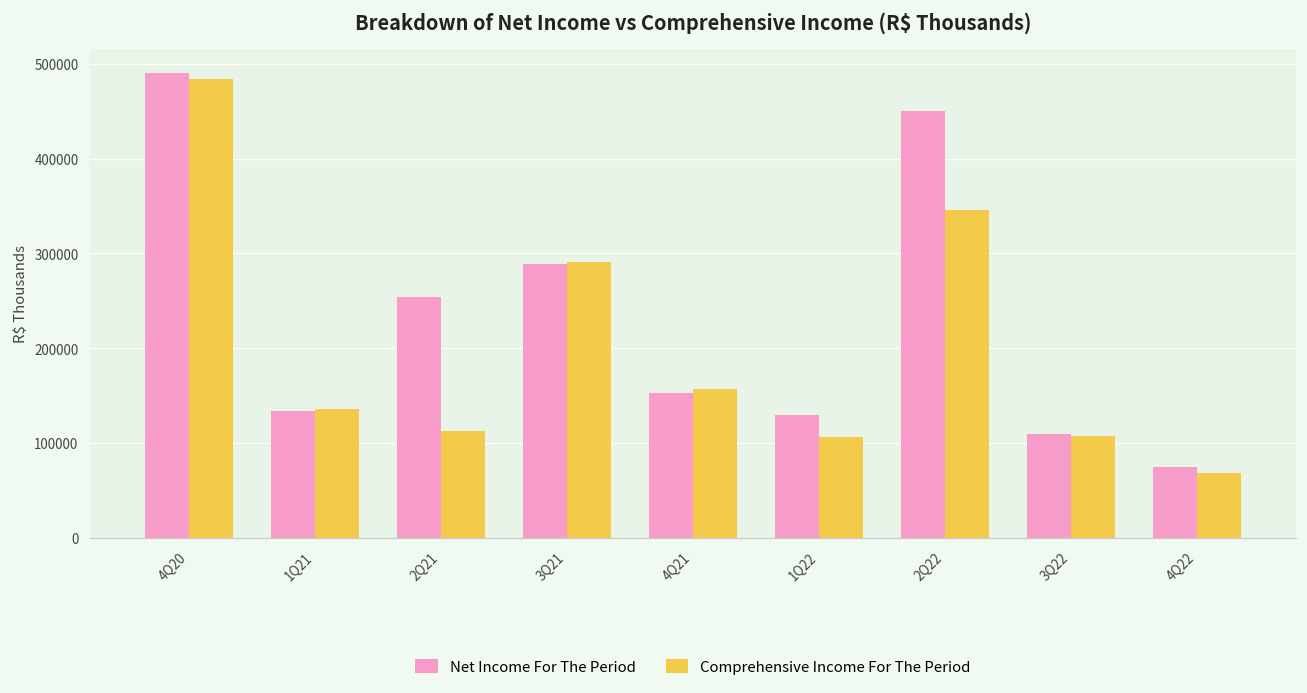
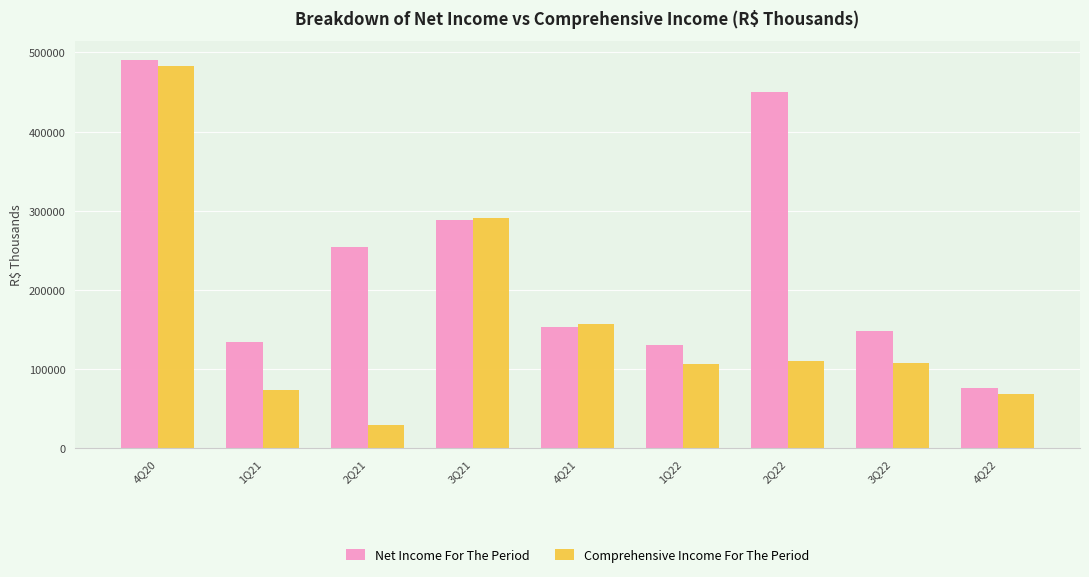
  {
    "Net Income For The Period": {
      "4Q20": 490000,
      "1Q21": 130000,
      "2Q21": 250000,
      "3Q21": 290000,
      "4Q21": 150000,
      "1Q22": 130000,
      "2Q22": 450000,
-     "3Q22": 110000,
+     "3Q22": 150000,
      "4Q22": 80000
    },
    "Comprehensive Income For The Period": {
      "4Q20": 480000,
-     "1Q21": 140000,
-     "2Q21": 110000,
+     "1Q21": 70000,
+     "2Q21": 30000,
      "3Q21": 290000,
      "4Q21": 160000,
      "1Q22": 110000,
-     "2Q22": 350000,
+     "2Q22": 110000,
      "3Q22": 110000,
      "4Q22": 70000
    }
  }
